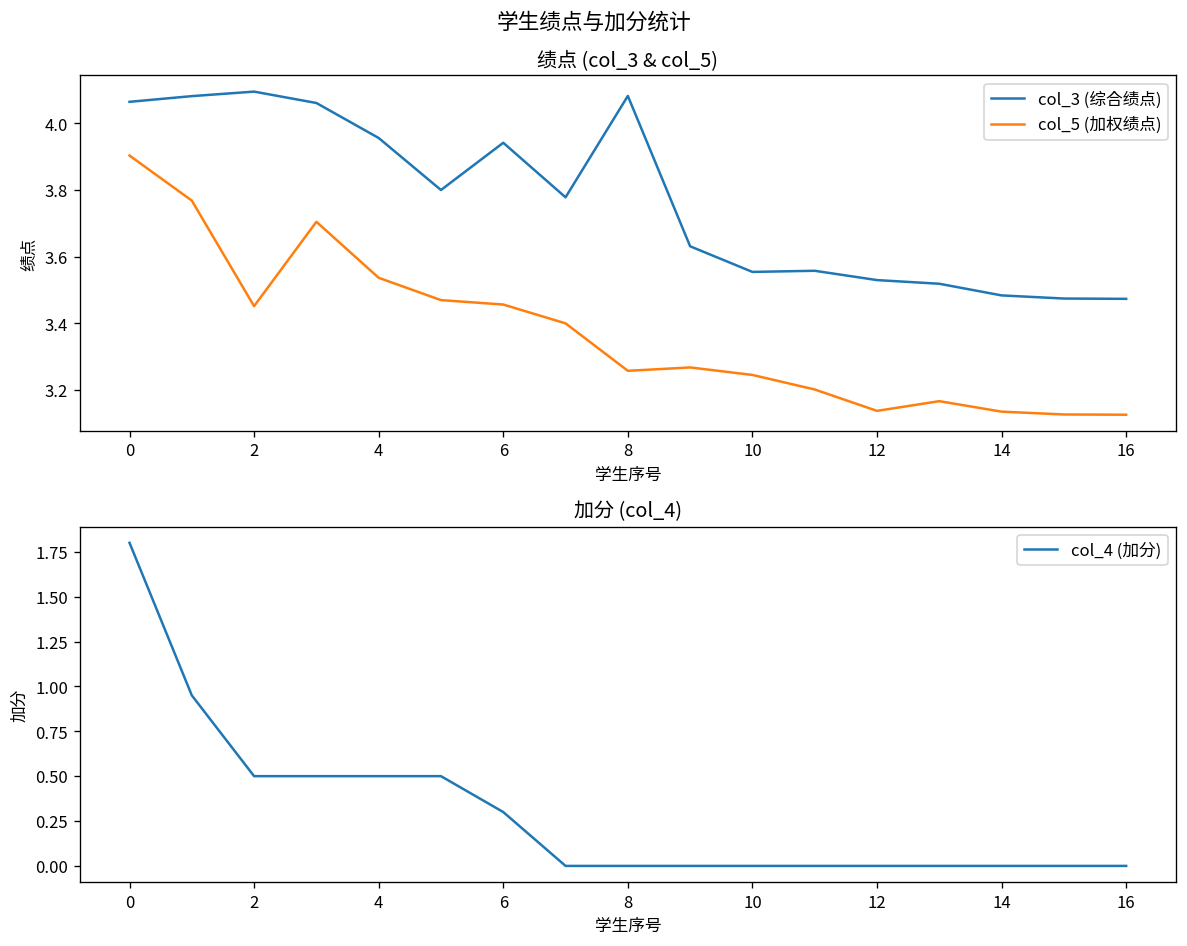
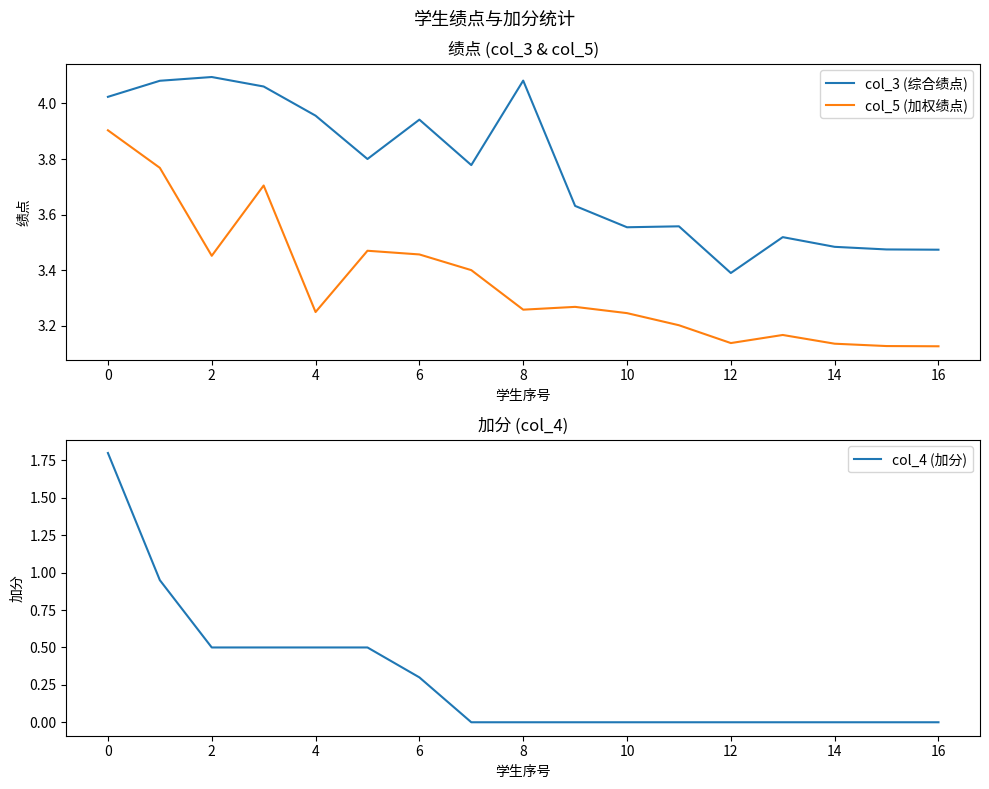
  {
    "绩点 (col_3 & col_5)": {
      "col_3 (综合绩点)": {
-       "0": 4.06,
+       "0": 4.02,
        "2": 4.09,
        "4": 3.96,
        "6": 3.94,
        "8": 4.08,
        "10": 3.55,
-       "12": 3.53,
+       "12": 3.39,
        "14": 3.48,
        "16": 3.47
      },
      "col_5 (加权绩点)": {
        "0": 3.90,
        "2": 3.45,
-       "4": 3.54,
+       "4": 3.25,
        "6": 3.46,
        "8": 3.26,
        "10": 3.25,
        "12": 3.14,
        "14": 3.14,
        "16": 3.13
      }
    },
    "加分 (col_4)": {
      "0": 1.80,
      "2": 0.50,
      "4": 0.50,
      "6": 0.30,
      "8": 0.00,
      "10": 0.00,
      "12": 0.00,
      "14": 0.00,
      "16": 0.00
    }
  }
